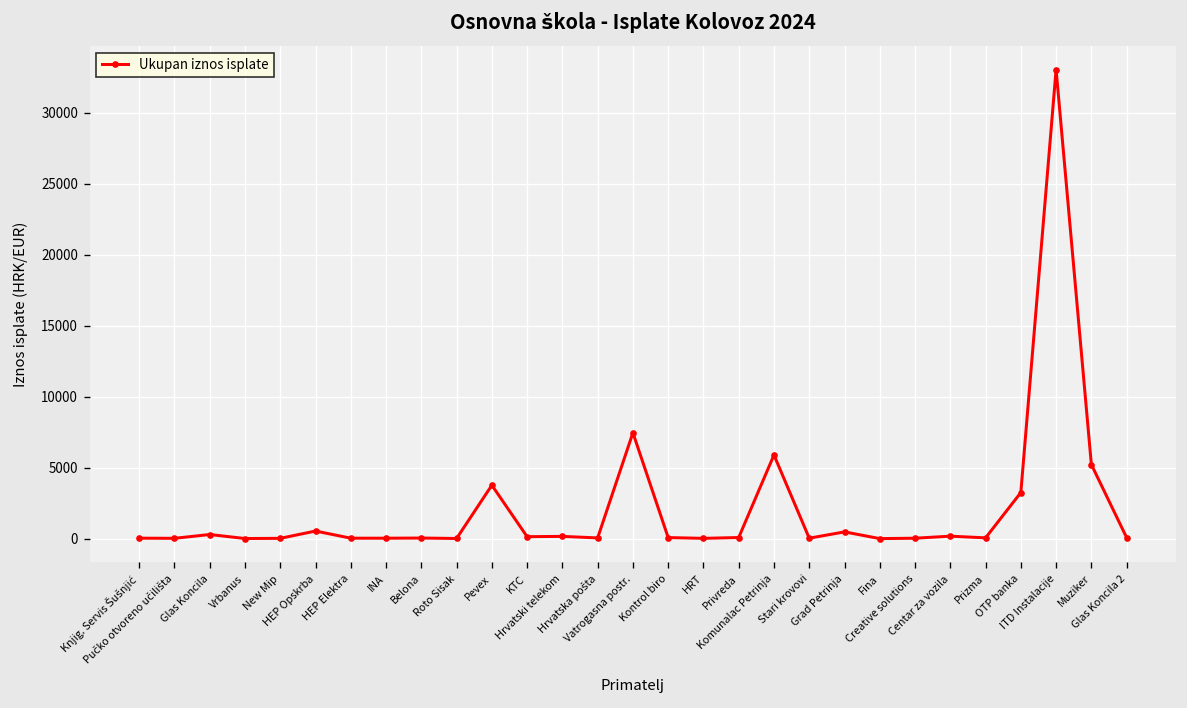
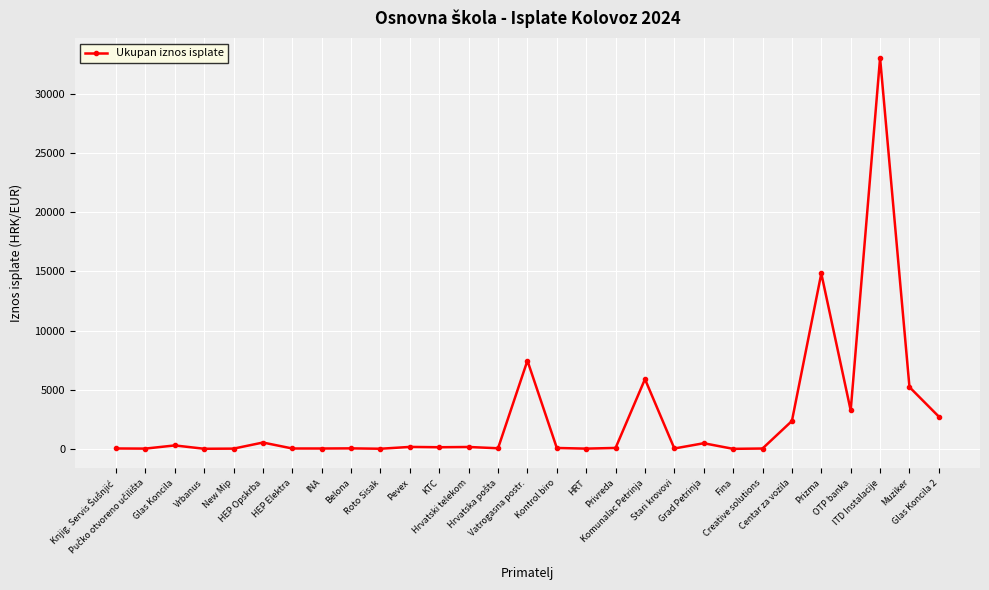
  {
    "Knjig. Servis Šušnjić": 0,
    "Pučko otvoreno učilišta": 0,
    "Glas Koncila": 300,
    "Vrbanus": 0,
    "New Mip": 0,
    "HEP Opskrba": 500,
    "HEP Elektra": 0,
    "INA": 0,
    "Belona": 0,
    "Roto Sisak": 0,
-   "Pevex": 3800,
+   "Pevex": 200,
    "KTC": 100,
    "Hrvatski telekom": 200,
    "Hrvatska pošta": 100,
    "Vatrogasna postr.": 7500,
    "Kontrol biro": 100,
    "HRT": 0,
    "Privreda": 100,
    "Komunalac Petrinja": 5900,
    "Stari krovovi": 0,
    "Grad Petrinja": 500,
    "Fina": 0,
    "Creative solutions": 0,
-   "Centar za vozila": 200,
-   "Prizma": 100,
+   "Centar za vozila": 2400,
+   "Prizma": 14800,
    "OTP banka": 3200,
    "ITD Instalacije": 33100,
    "Muziker": 5200,
-   "Glas Koncila 2": 100
+   "Glas Koncila 2": 2700
  }
